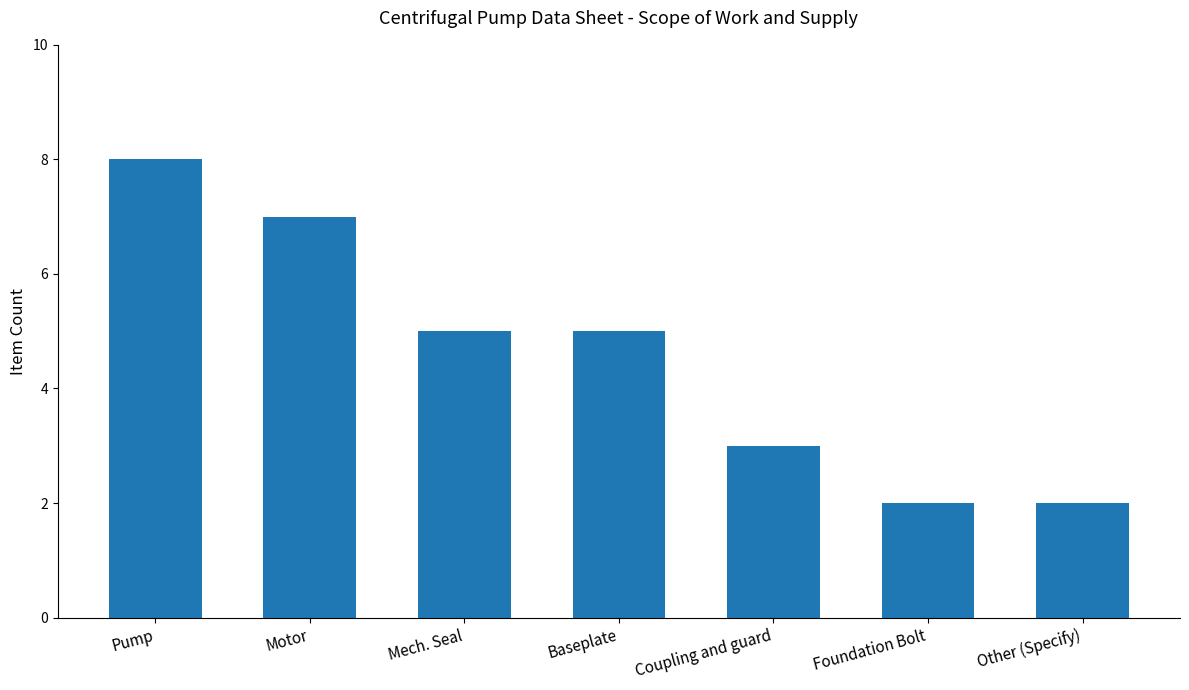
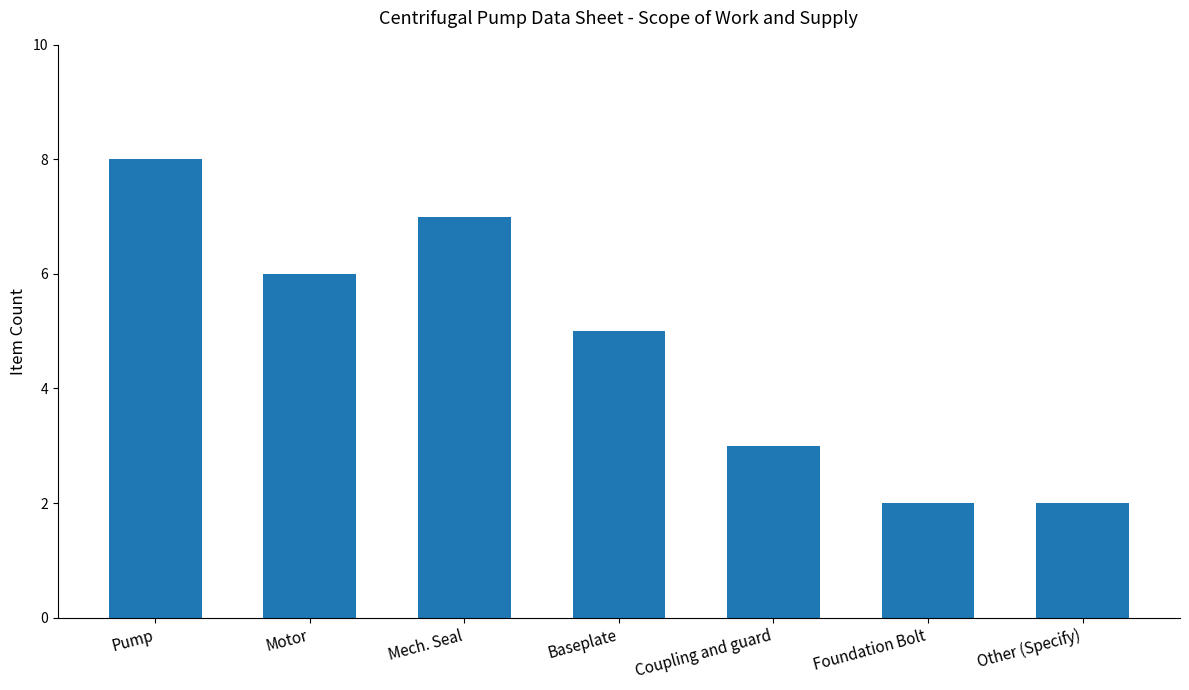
  {
    "Pump": 8,
-   "Motor": 7,
-   "Mech. Seal": 5,
+   "Motor": 6,
+   "Mech. Seal": 7,
    "Baseplate": 5,
    "Coupling and guard": 3,
    "Foundation Bolt": 2,
    "Other (Specify)": 2
  }
